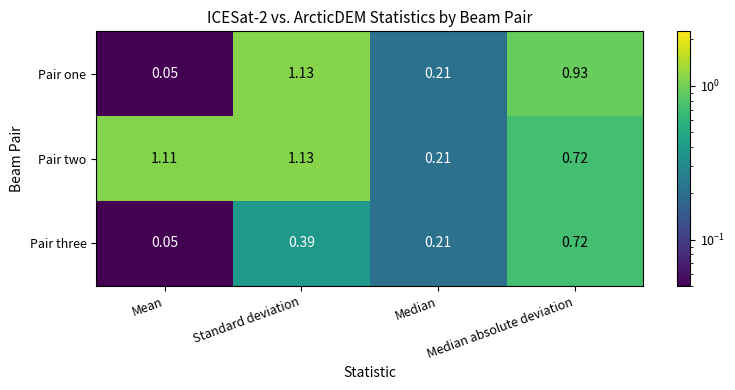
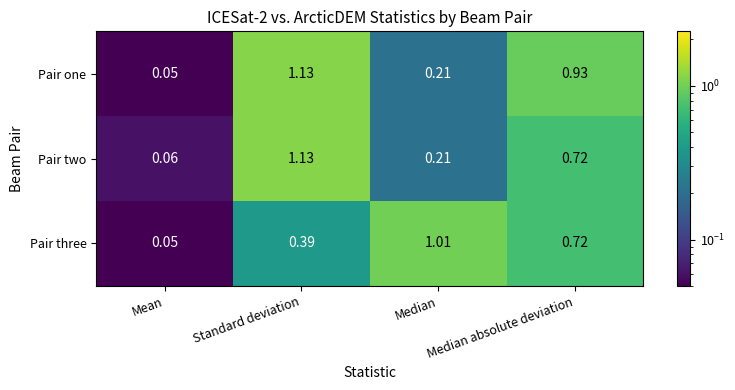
  {
    "Pair one": {
      "Mean": 0.05,
      "Standard deviation": 1.13,
      "Median": 0.21,
      "Median absolute deviation": 0.93
    },
    "Pair two": {
-     "Mean": 1.11,
+     "Mean": 0.06,
      "Standard deviation": 1.13,
      "Median": 0.21,
      "Median absolute deviation": 0.72
    },
    "Pair three": {
      "Mean": 0.05,
      "Standard deviation": 0.39,
-     "Median": 0.21,
+     "Median": 1.01,
      "Median absolute deviation": 0.72
    }
  }
